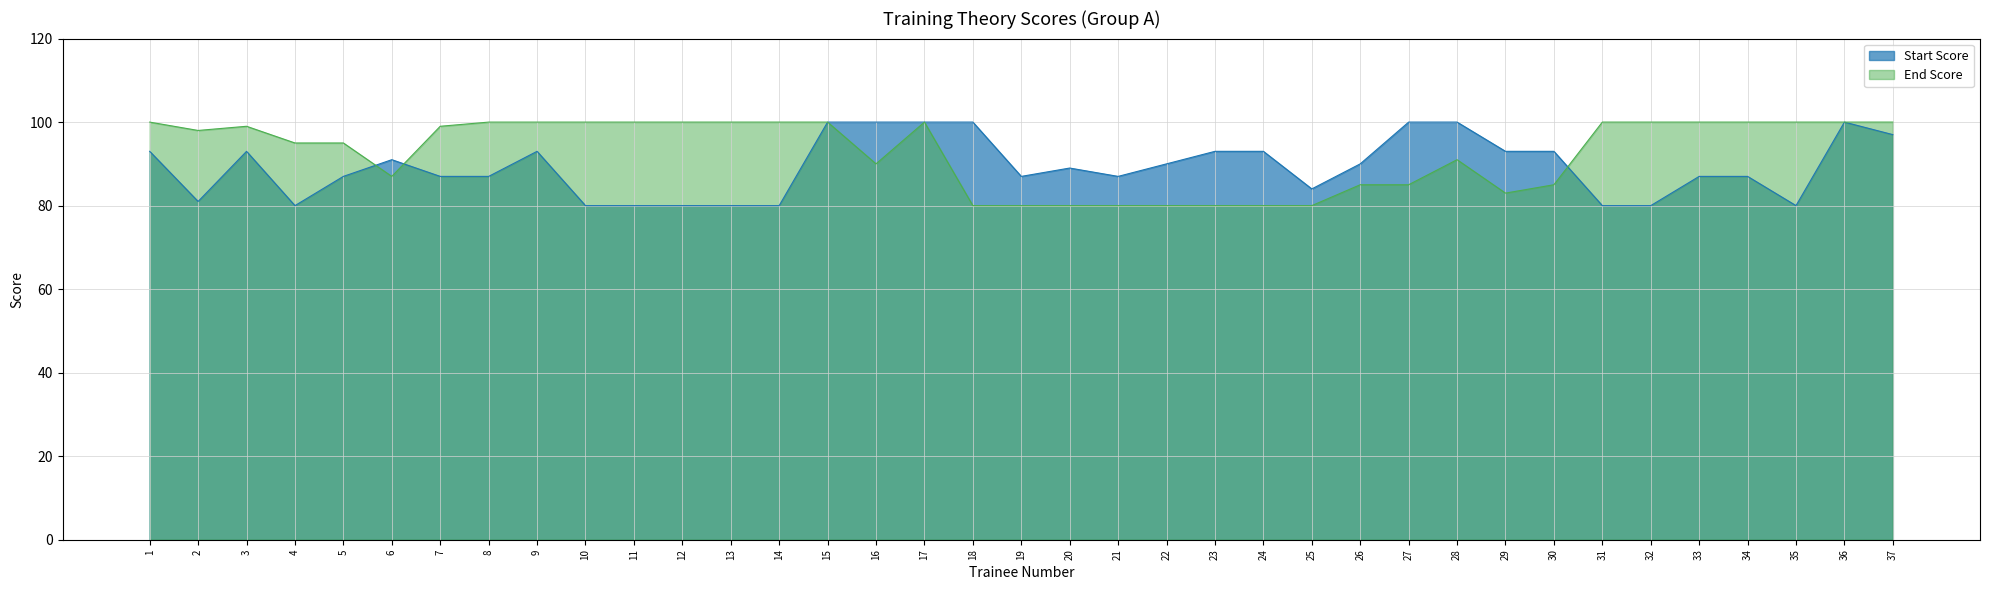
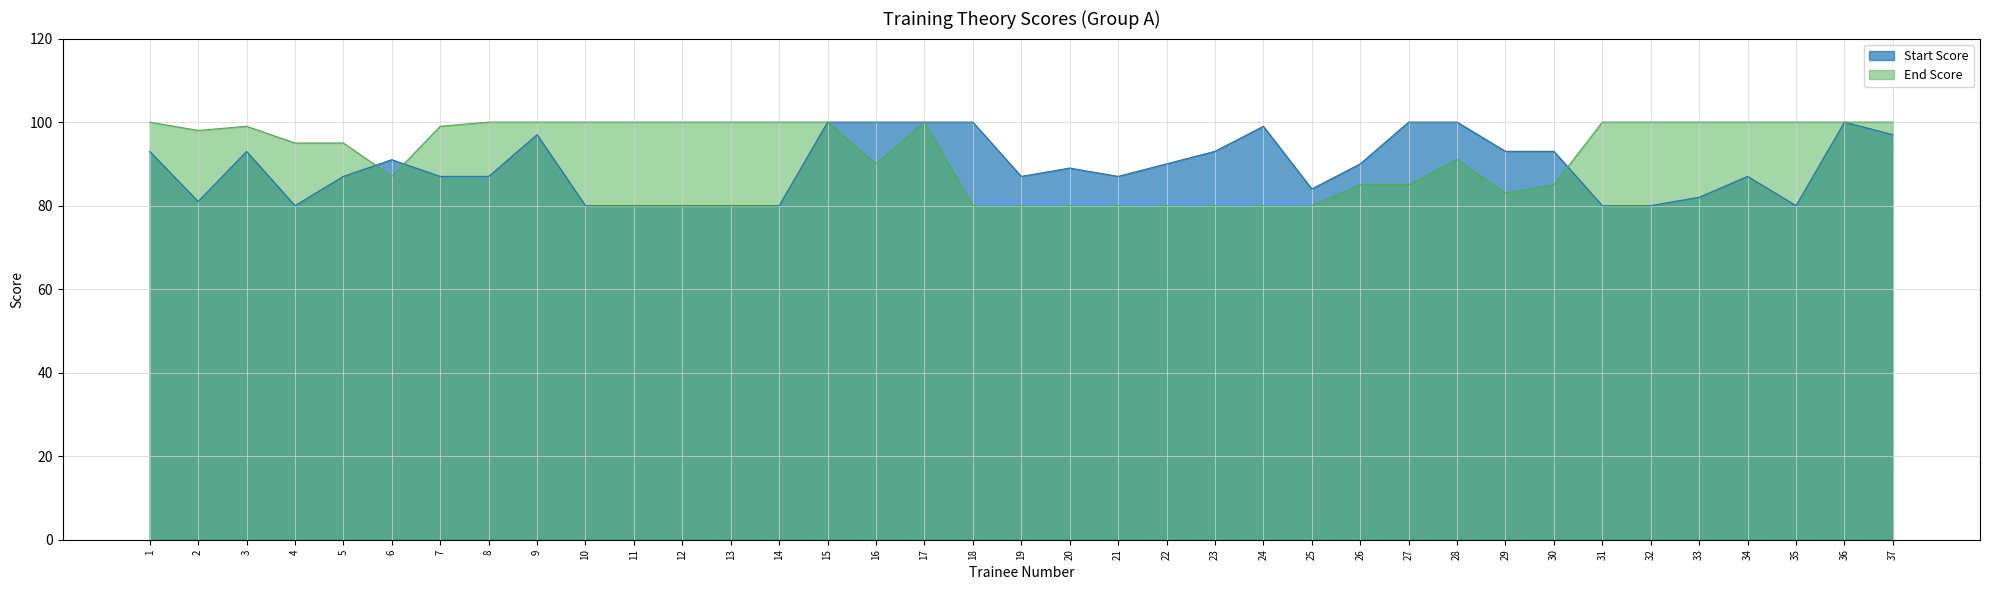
  {
    "Start Score": {
      "1": 93,
      "2": 81,
      "3": 93,
      "4": 80,
      "5": 87,
      "6": 91,
      "7": 87,
      "8": 87,
-     "9": 93,
+     "9": 97,
      "10": 80,
      "11": 80,
      "12": 80,
      "13": 80,
      "14": 80,
      "16": 100,
      "18": 100,
      "19": 87,
      "20": 89,
      "21": 87,
      "22": 90,
      "23": 93,
-     "24": 93,
+     "24": 99,
      "25": 84,
      "26": 90,
      "27": 100,
      "28": 100,
      "29": 93,
      "30": 93,
      "31": 80,
      "32": 80,
-     "33": 87,
+     "33": 82,
      "34": 87,
      "35": 80,
      "37": 97
    },
    "End Score": {
      "1": 100,
      "2": 98,
      "3": 99,
      "4": 95,
      "5": 95,
      "6": 87,
      "7": 99,
      "8": 100,
      "9": 100,
      "10": 100,
      "11": 100,
      "12": 100,
      "13": 100,
      "14": 100,
      "16": 90,
      "18": 80,
      "19": 80,
      "20": 80,
      "21": 80,
      "22": 80,
      "23": 80,
      "24": 80,
      "25": 80,
      "26": 85,
      "27": 85,
      "28": 91,
      "29": 83,
      "30": 85,
      "31": 100,
      "32": 100,
      "33": 100,
      "34": 100,
      "35": 100,
      "37": 100
    }
  }
